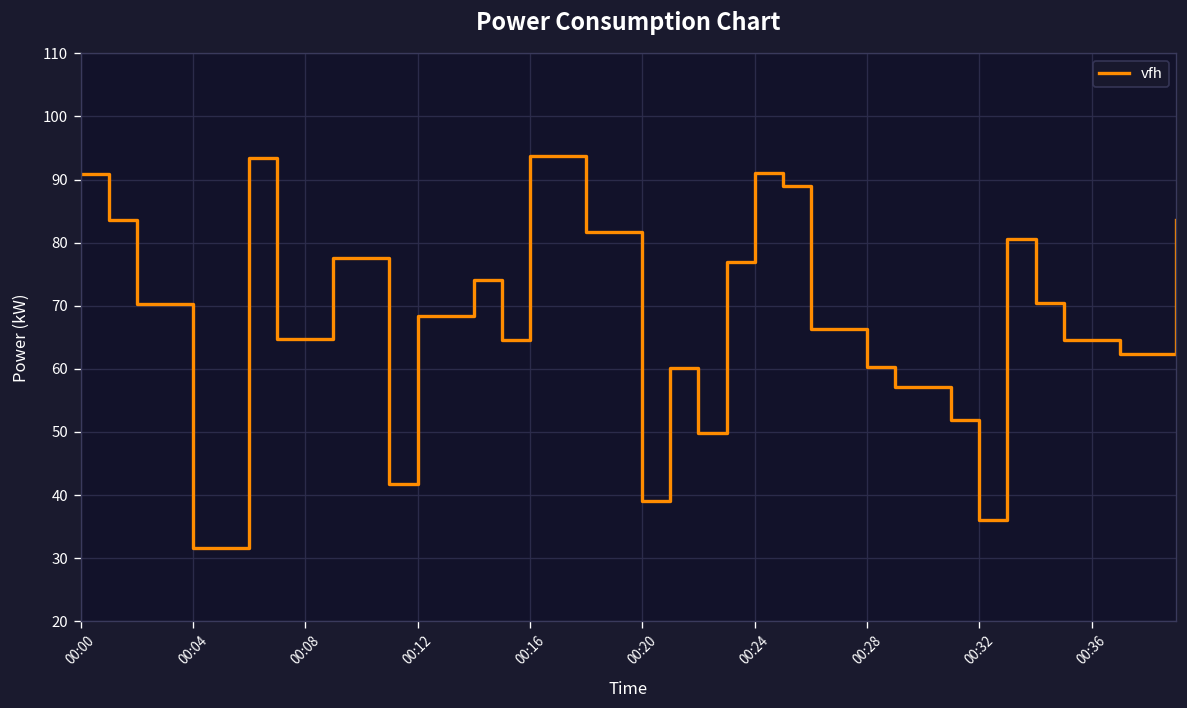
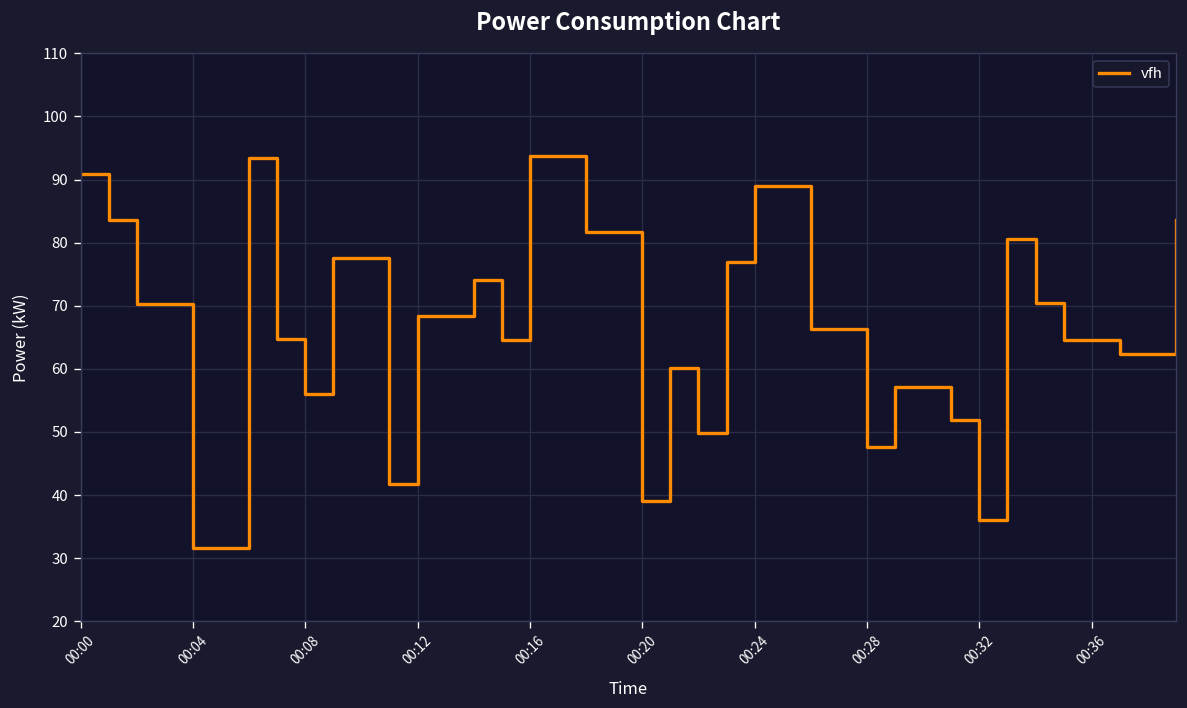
  {
    "00:00": 91,
    "00:04": 32,
-   "00:08": 65,
+   "00:08": 56,
    "00:12": 68,
    "00:16": 94,
    "00:20": 39,
-   "00:24": 91,
-   "00:28": 60,
+   "00:24": 89,
+   "00:28": 48,
    "00:32": 36,
    "00:36": 65
  }
